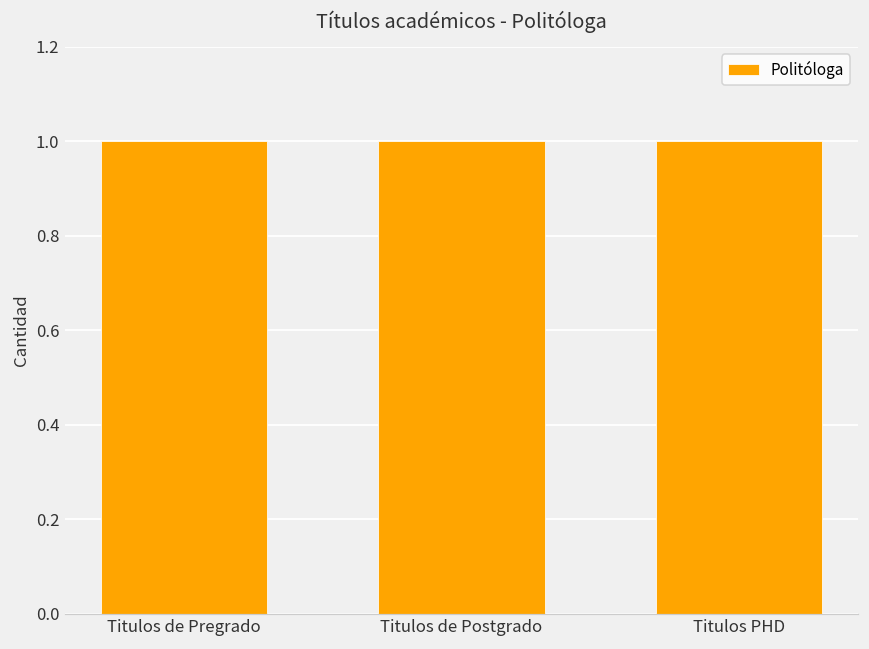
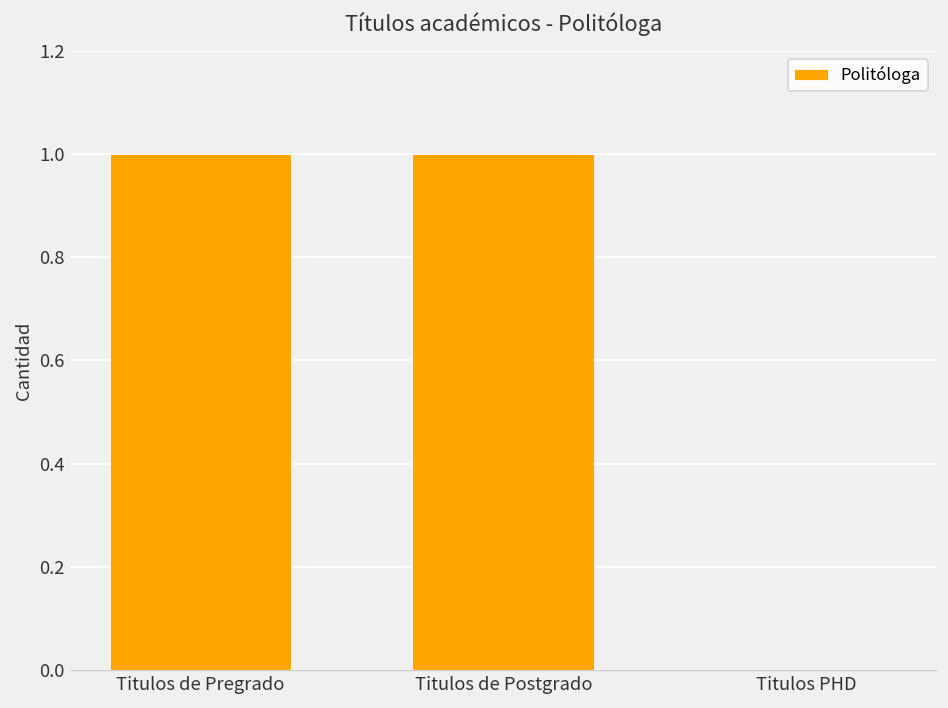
  {
    "Titulos de Pregrado": 1,
    "Titulos de Postgrado": 1,
-   "Titulos PHD": 1
+   "Titulos PHD": 0
  }
